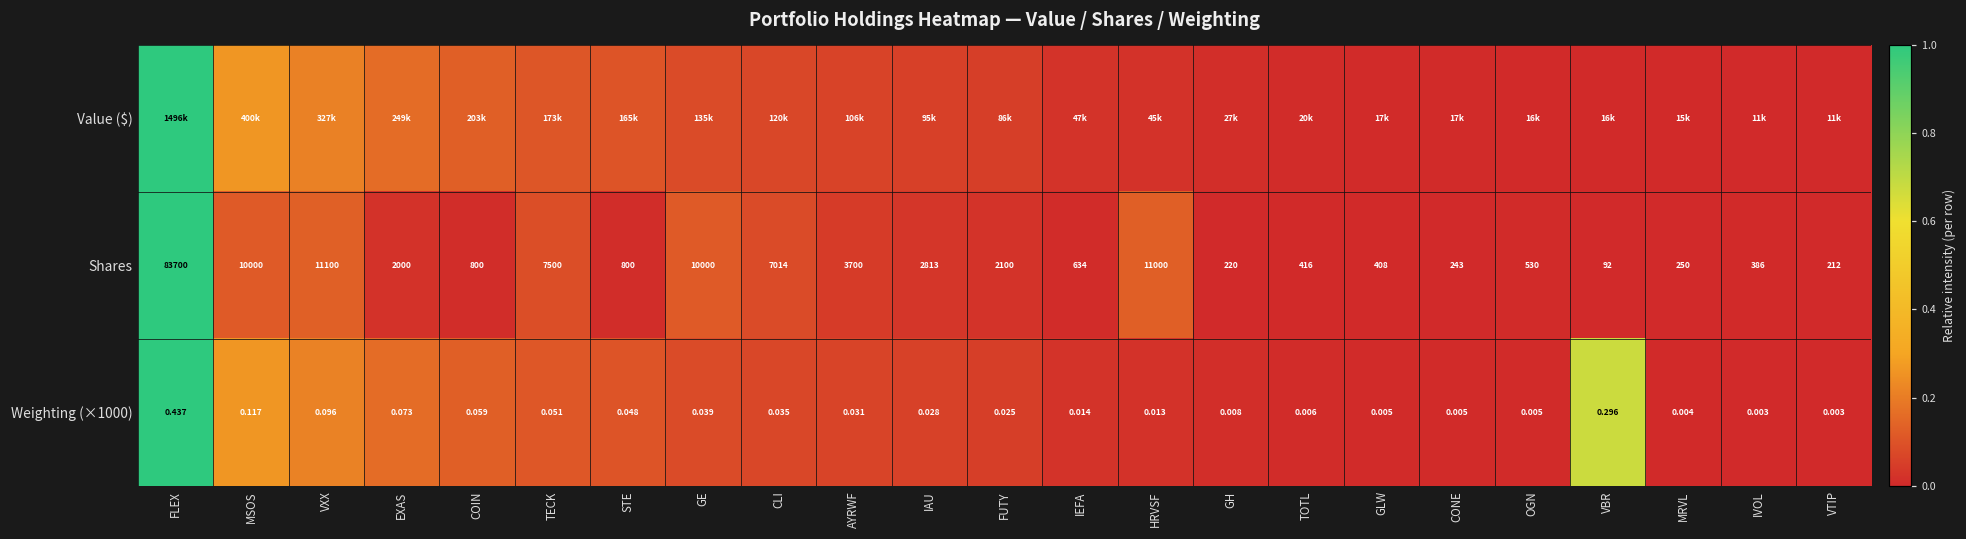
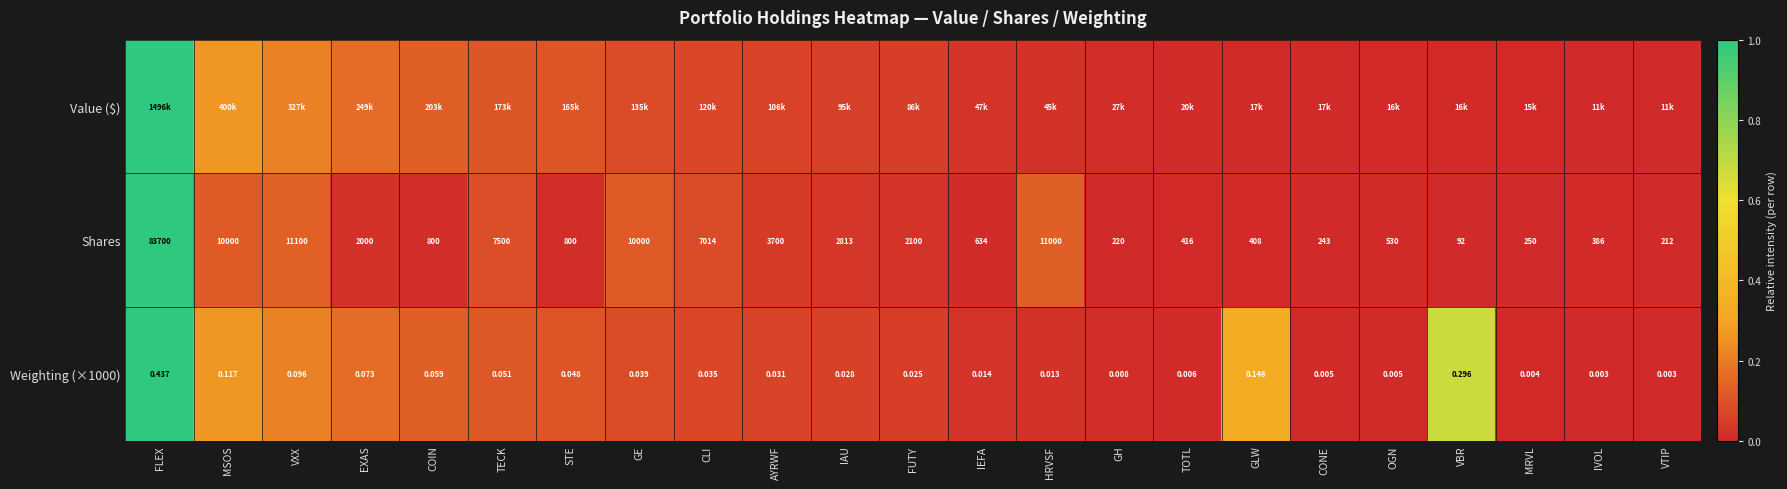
  {
    "Value ($)": {
      "FLEX": "1496k",
      "MSOS": "400k",
      "VXX": "327k",
      "EXAS": "249k",
      "COIN": "203k",
      "TECK": "173k",
      "STE": "165k",
      "GE": "135k",
      "CLI": "120k",
      "AYRWF": "106k",
      "IAU": "95k",
      "FUTY": "86k",
      "IEFA": "47k",
      "HRVSF": "45k",
      "GH": "27k",
      "TOTL": "20k",
      "GLW": "17k",
      "CONE": "17k",
      "OGN": "16k",
      "VBR": "16k",
      "MRVL": "15k",
      "IVOL": "11k",
      "VTIP": "11k"
    },
    "Shares": {
      "FLEX": "83700",
      "MSOS": "10000",
      "VXX": "11100",
      "EXAS": "2000",
      "COIN": "800",
      "TECK": "7500",
      "STE": "800",
      "GE": "10000",
      "CLI": "7014",
      "AYRWF": "3700",
      "IAU": "2813",
      "FUTY": "2100",
      "IEFA": "634",
      "HRVSF": "11000",
      "GH": "220",
      "TOTL": "416",
      "GLW": "408",
      "CONE": "243",
      "OGN": "530",
      "VBR": "92",
      "MRVL": "250",
      "IVOL": "386",
      "VTIP": "212"
    },
    "Weighting (×1000)": {
      "FLEX": "0.437",
      "MSOS": "0.117",
      "VXX": "0.096",
      "EXAS": "0.073",
      "COIN": "0.059",
      "TECK": "0.051",
      "STE": "0.048",
      "GE": "0.039",
      "CLI": "0.035",
      "AYRWF": "0.031",
      "IAU": "0.028",
      "FUTY": "0.025",
      "IEFA": "0.014",
      "HRVSF": "0.013",
      "GH": "0.008",
      "TOTL": "0.006",
-     "GLW": "0.005",
+     "GLW": "0.146",
      "CONE": "0.005",
      "OGN": "0.005",
      "VBR": "0.296",
      "MRVL": "0.004",
      "IVOL": "0.003",
      "VTIP": "0.003"
    }
  }
